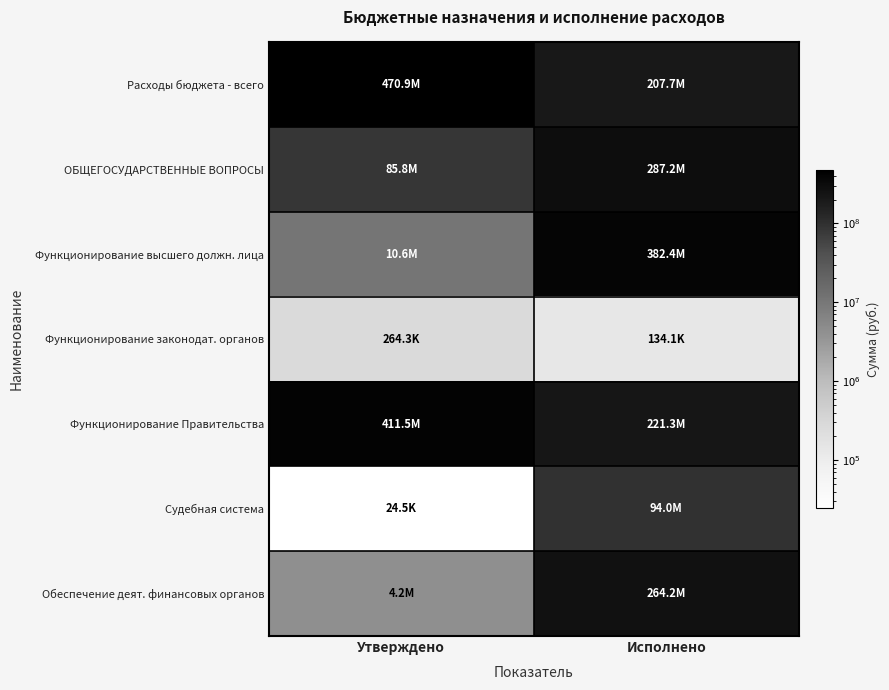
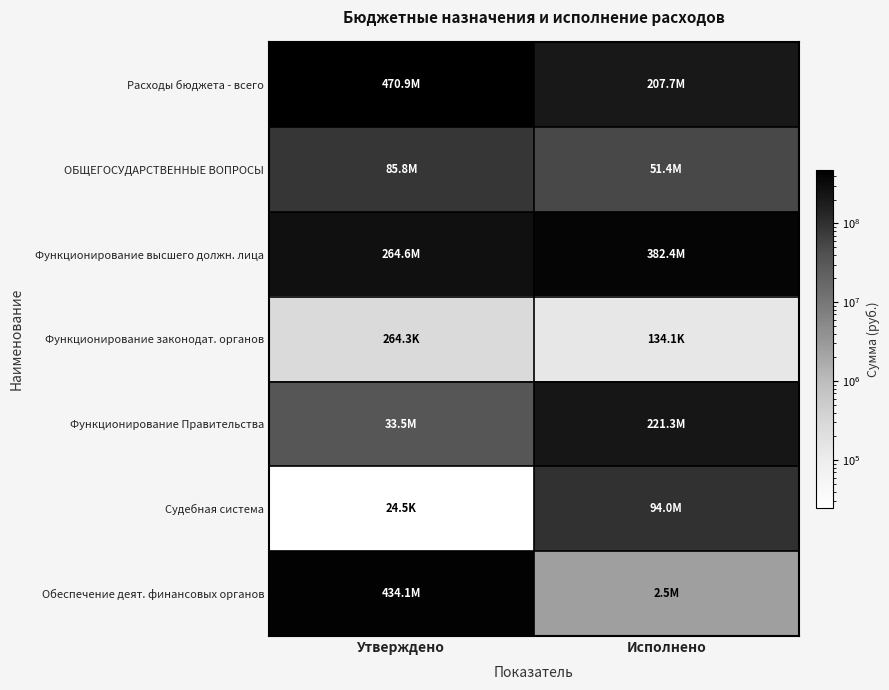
  {
    "Расходы бюджета - всего": {
      "Утверждено": "470.9M",
      "Исполнено": "207.7M"
    },
    "ОБЩЕГОСУДАРСТВЕННЫЕ ВОПРОСЫ": {
      "Утверждено": "85.8M",
-     "Исполнено": "287.2M"
+     "Исполнено": "51.4M"
    },
    "Функционирование высшего должн. лица": {
-     "Утверждено": "10.6M",
+     "Утверждено": "264.6M",
      "Исполнено": "382.4M"
    },
    "Функционирование законодат. органов": {
      "Утверждено": "264.3K",
      "Исполнено": "134.1K"
    },
    "Функционирование Правительства": {
-     "Утверждено": "411.5M",
+     "Утверждено": "33.5M",
      "Исполнено": "221.3M"
    },
    "Судебная система": {
      "Утверждено": "24.5K",
      "Исполнено": "94.0M"
    },
    "Обеспечение деят. финансовых органов": {
-     "Утверждено": "4.2M",
-     "Исполнено": "264.2M"
+     "Утверждено": "434.1M",
+     "Исполнено": "2.5M"
    }
  }
